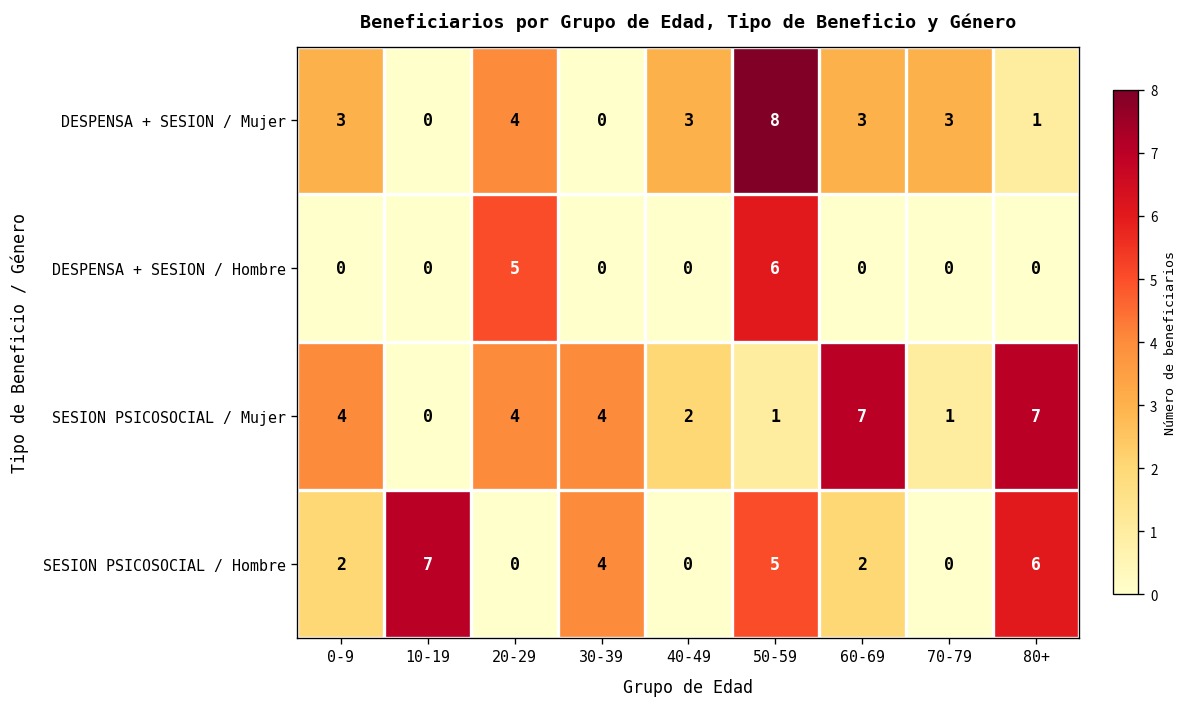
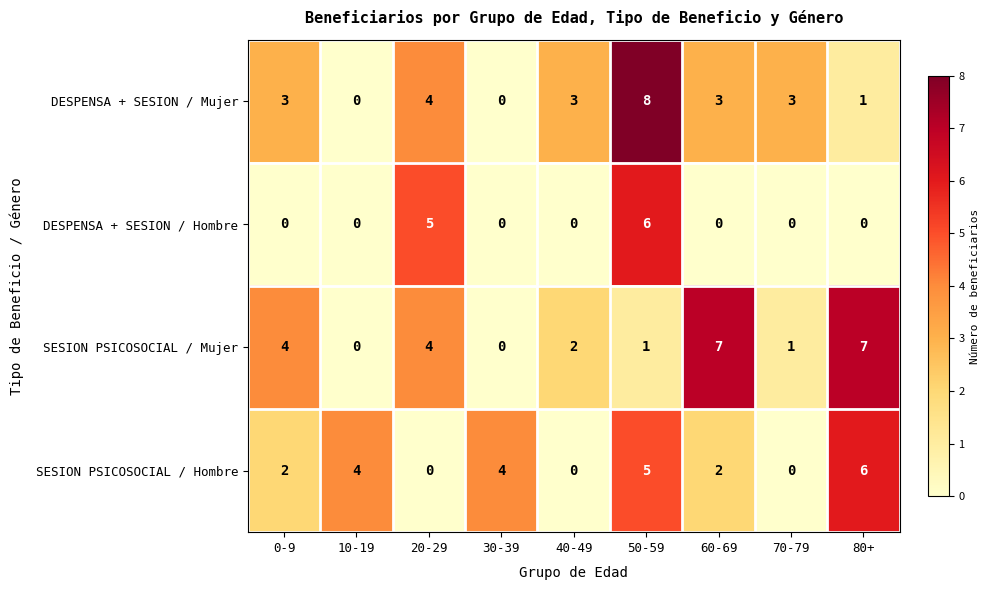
  {
    "DESPENSA + SESION / Mujer": {
      "0-9": 3,
      "10-19": 0,
      "20-29": 4,
      "30-39": 0,
      "40-49": 3,
      "50-59": 8,
      "60-69": 3,
      "70-79": 3,
      "80+": 1
    },
    "DESPENSA + SESION / Hombre": {
      "0-9": 0,
      "10-19": 0,
      "20-29": 5,
      "30-39": 0,
      "40-49": 0,
      "50-59": 6,
      "60-69": 0,
      "70-79": 0,
      "80+": 0
    },
    "SESION PSICOSOCIAL / Mujer": {
      "0-9": 4,
      "10-19": 0,
      "20-29": 4,
-     "30-39": 4,
+     "30-39": 0,
      "40-49": 2,
      "50-59": 1,
      "60-69": 7,
      "70-79": 1,
      "80+": 7
    },
    "SESION PSICOSOCIAL / Hombre": {
      "0-9": 2,
-     "10-19": 7,
+     "10-19": 4,
      "20-29": 0,
      "30-39": 4,
      "40-49": 0,
      "50-59": 5,
      "60-69": 2,
      "70-79": 0,
      "80+": 6
    }
  }
